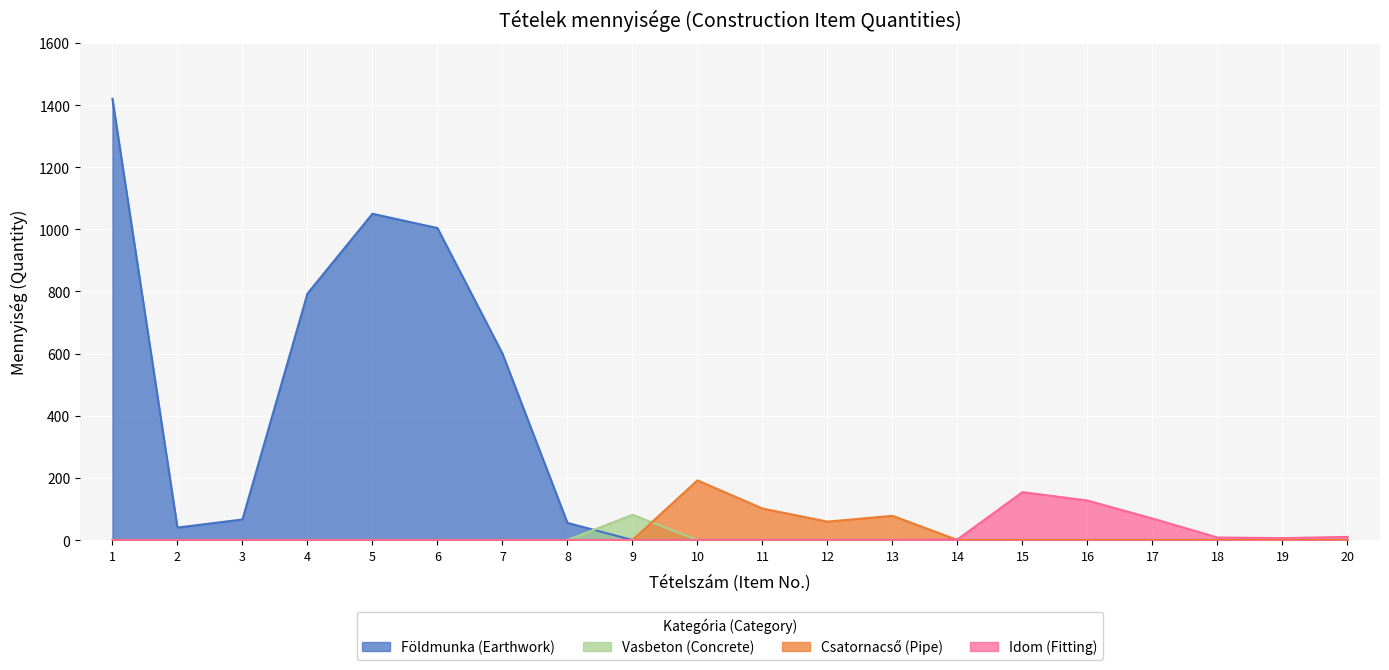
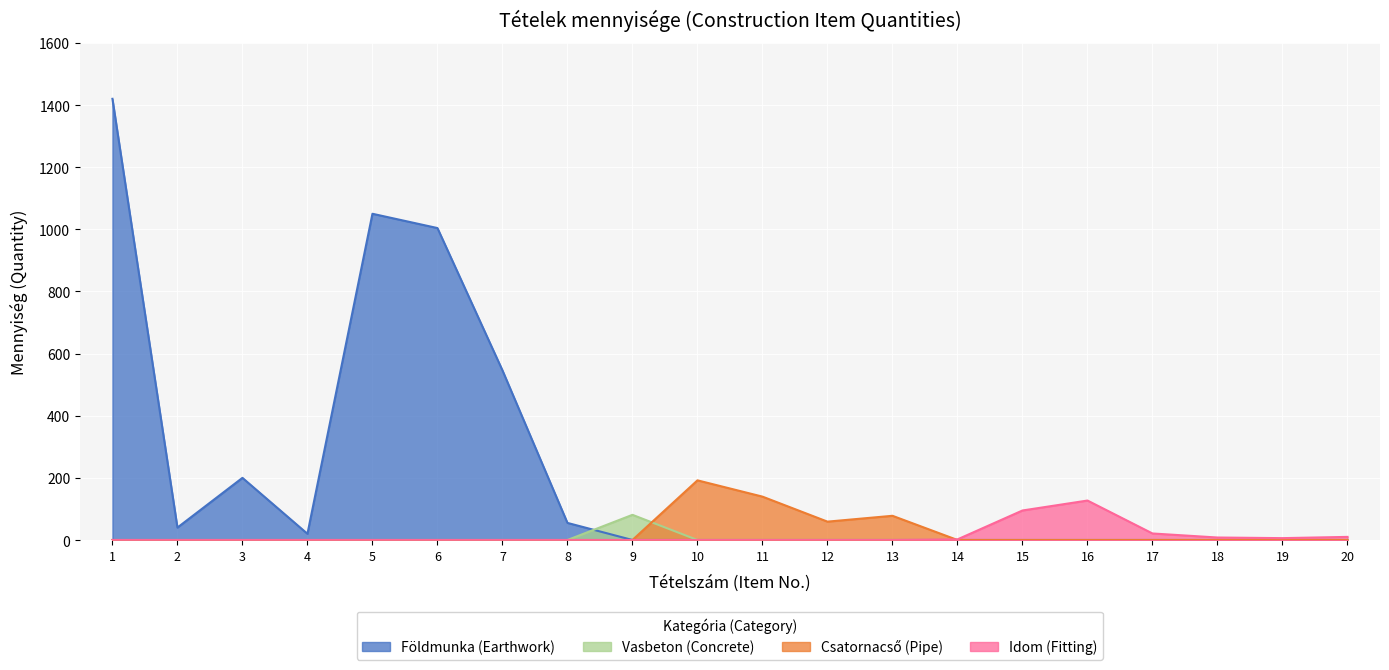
  {
    "Földmunka (Earthwork)": {
      "1": 1420,
      "2": 40,
-     "3": 70,
-     "4": 790,
+     "3": 200,
+     "4": 20,
      "5": 1050,
      "6": 1000,
-     "7": 600,
+     "7": 550,
      "8": 60
    },
    "Vasbeton (Concrete)": {
      "9": 80
    },
    "Csatornacső (Pipe)": {
      "10": 190,
-     "11": 100,
+     "11": 140,
      "12": 60,
      "13": 80
    },
    "Idom (Fitting)": {
-     "15": 150,
+     "15": 100,
      "16": 130,
-     "17": 70,
+     "17": 20,
      "20": 10
    }
  }
